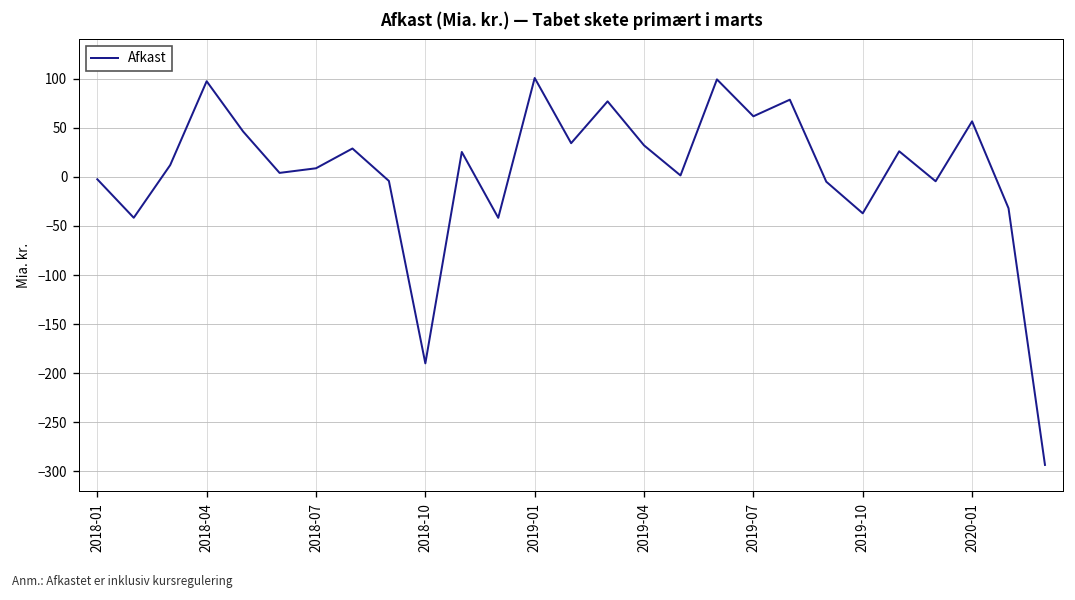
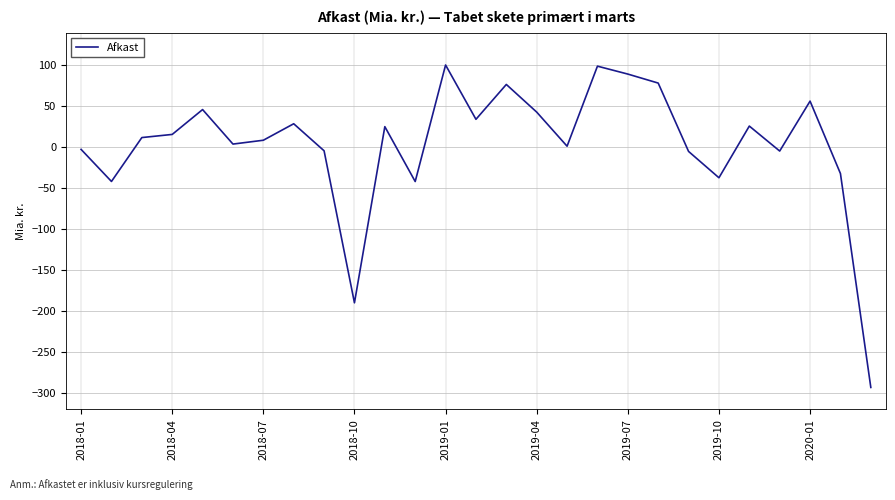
  {
    "2018-01": 0,
-   "2018-04": 100,
+   "2018-04": 20,
    "2018-07": 10,
    "2018-10": -190,
    "2019-01": 100,
-   "2019-04": 30,
-   "2019-07": 60,
+   "2019-04": 40,
+   "2019-07": 90,
    "2019-10": -40,
    "2020-01": 60
  }
